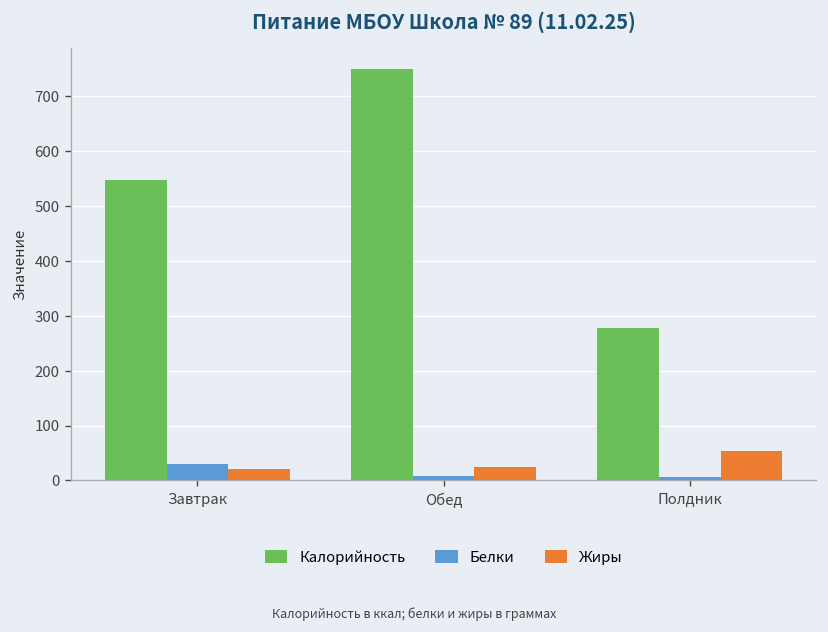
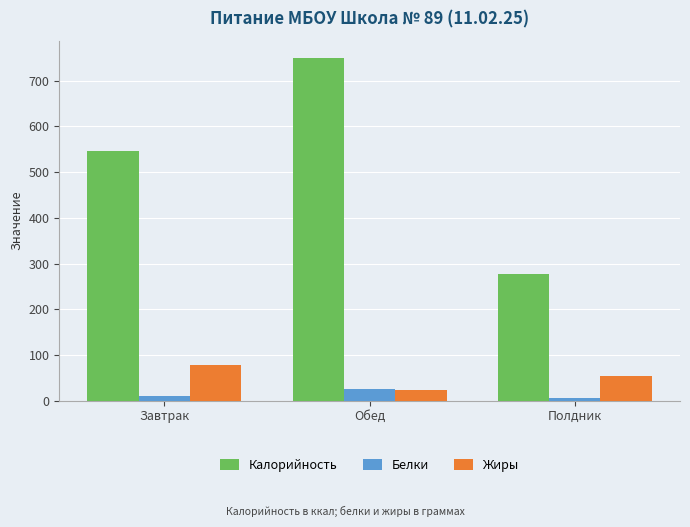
  {
    "Калорийность": {
      "Завтрак": 550,
      "Обед": 750,
      "Полдник": 280
    },
    "Белки": {
-     "Завтрак": 30,
-     "Обед": 10,
+     "Завтрак": 10,
+     "Обед": 30,
      "Полдник": 10
    },
    "Жиры": {
-     "Завтрак": 20,
+     "Завтрак": 80,
      "Обед": 20,
      "Полдник": 50
    }
  }
